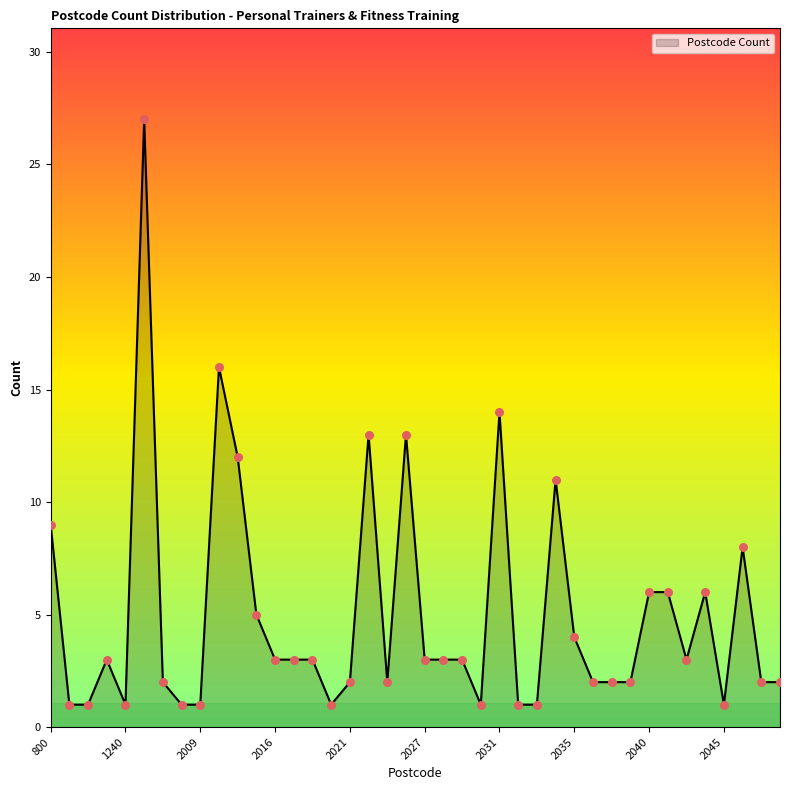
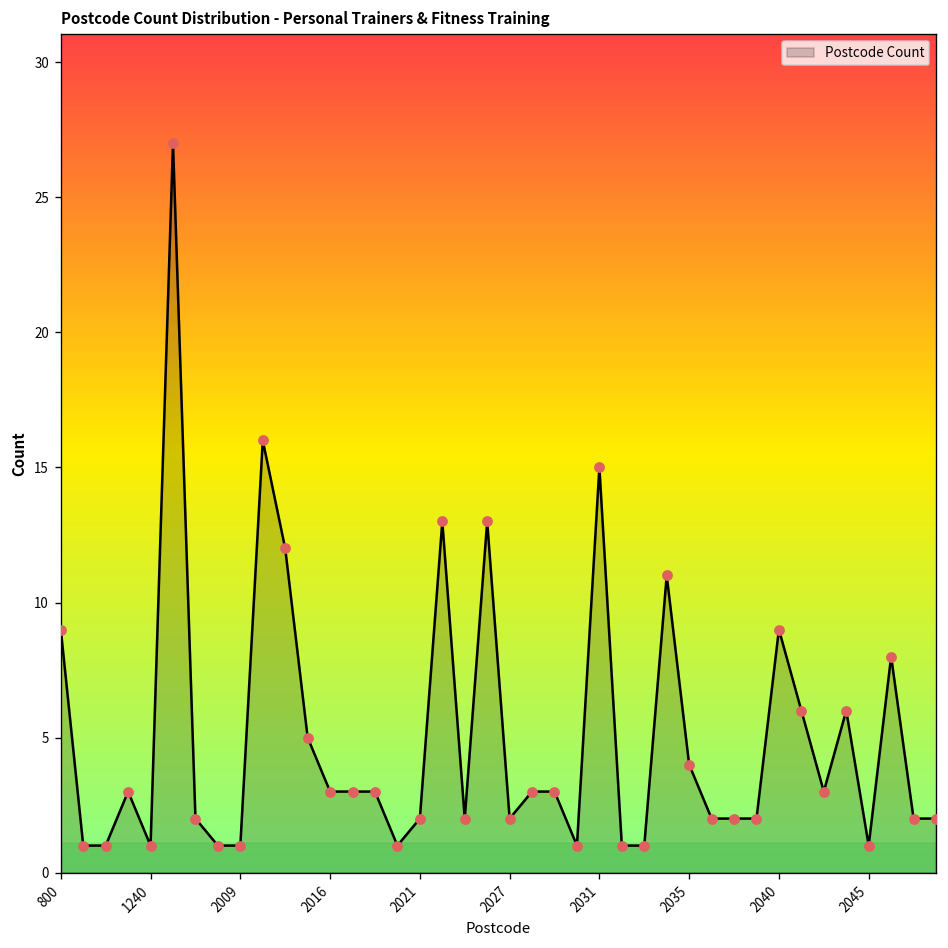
  {
    "800": 9,
    "2016": 3,
    "2021": 2,
-   "2027": 3,
-   "2031": 14,
+   "2027": 2,
+   "2031": 15,
    "2035": 4,
-   "2040": 6
+   "2040": 9
  }
